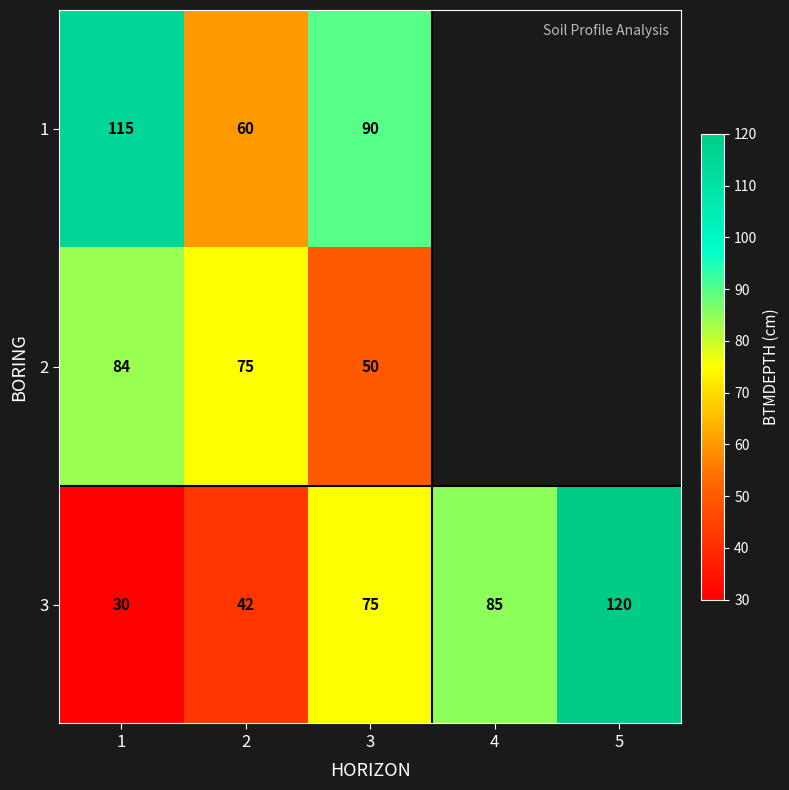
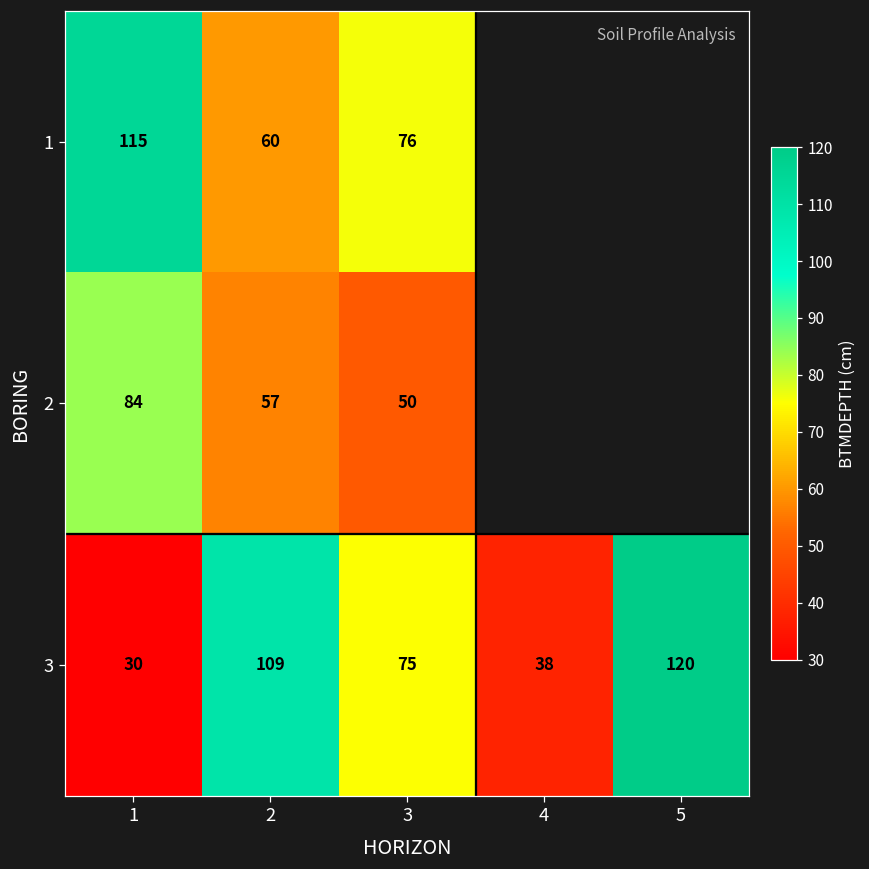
  {
    "1": {
      "1": 115,
      "2": 60,
-     "3": 90
+     "3": 76
    },
    "2": {
      "1": 84,
-     "2": 75,
+     "2": 57,
      "3": 50
    },
    "3": {
      "1": 30,
-     "2": 42,
+     "2": 109,
      "3": 75,
-     "4": 85,
+     "4": 38,
      "5": 120
    }
  }
